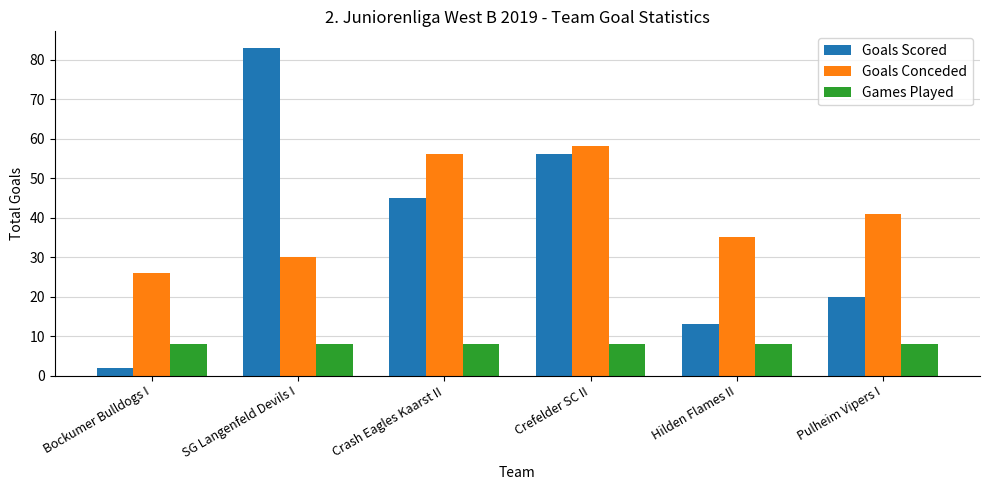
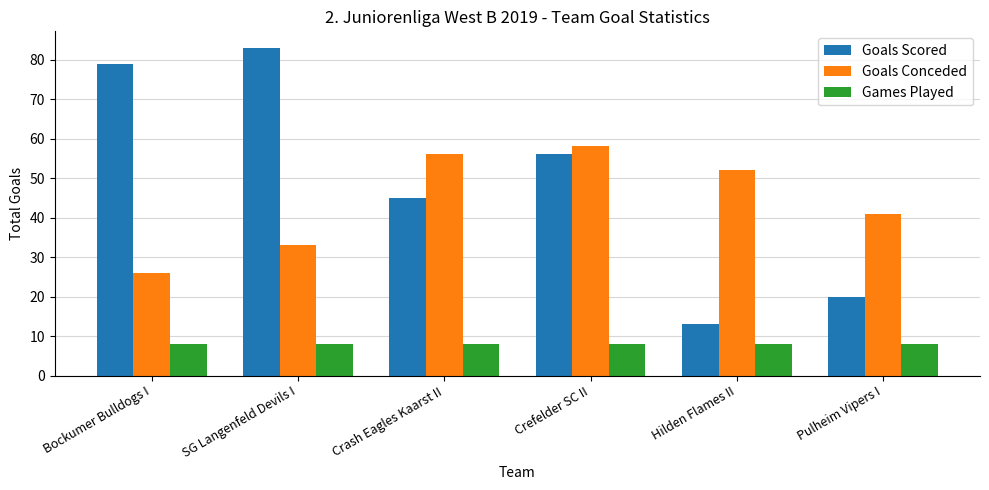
  {
    "Goals Scored": {
-     "Bockumer Bulldogs I": 2,
+     "Bockumer Bulldogs I": 79,
      "SG Langenfeld Devils I": 83,
      "Crash Eagles Kaarst II": 45,
      "Crefelder SC II": 56,
      "Hilden Flames II": 13,
      "Pulheim Vipers I": 20
    },
    "Goals Conceded": {
      "Bockumer Bulldogs I": 26,
-     "SG Langenfeld Devils I": 30,
+     "SG Langenfeld Devils I": 33,
      "Crash Eagles Kaarst II": 56,
      "Crefelder SC II": 58,
-     "Hilden Flames II": 35,
+     "Hilden Flames II": 52,
      "Pulheim Vipers I": 41
    },
    "Games Played": {
      "Bockumer Bulldogs I": 8,
      "SG Langenfeld Devils I": 8,
      "Crash Eagles Kaarst II": 8,
      "Crefelder SC II": 8,
      "Hilden Flames II": 8,
      "Pulheim Vipers I": 8
    }
  }
